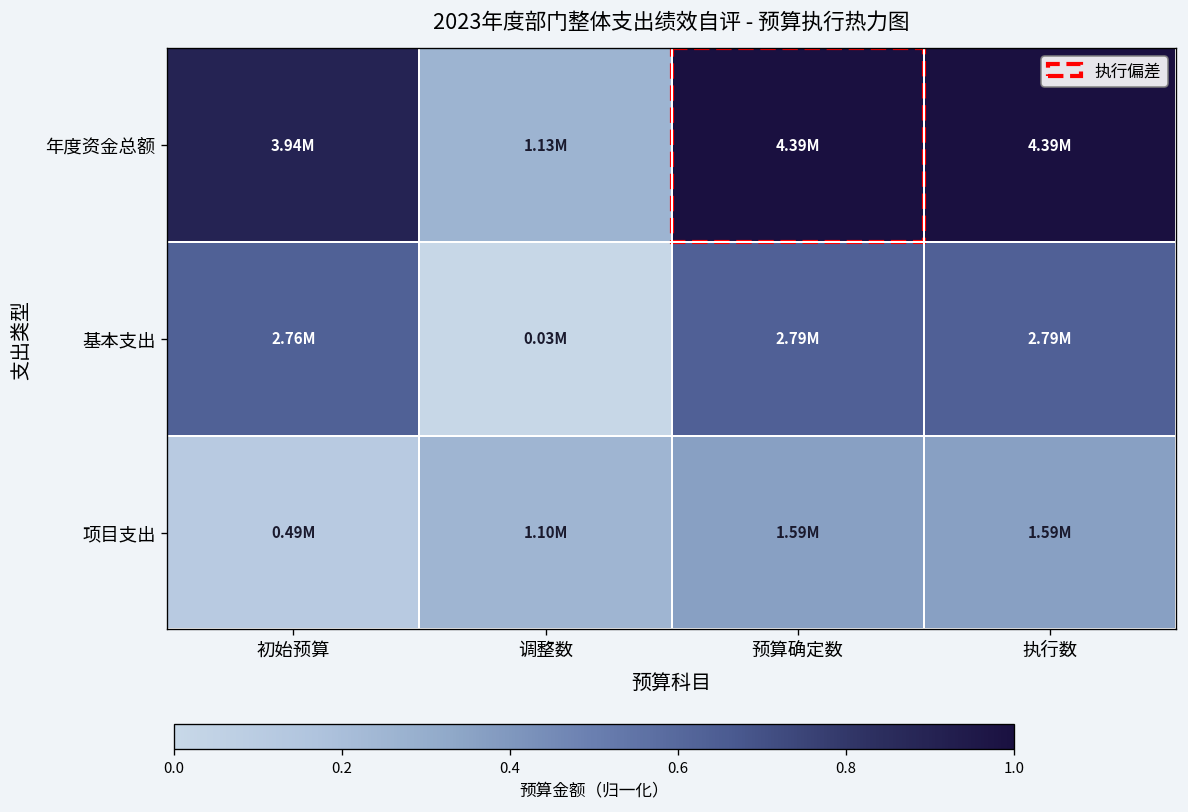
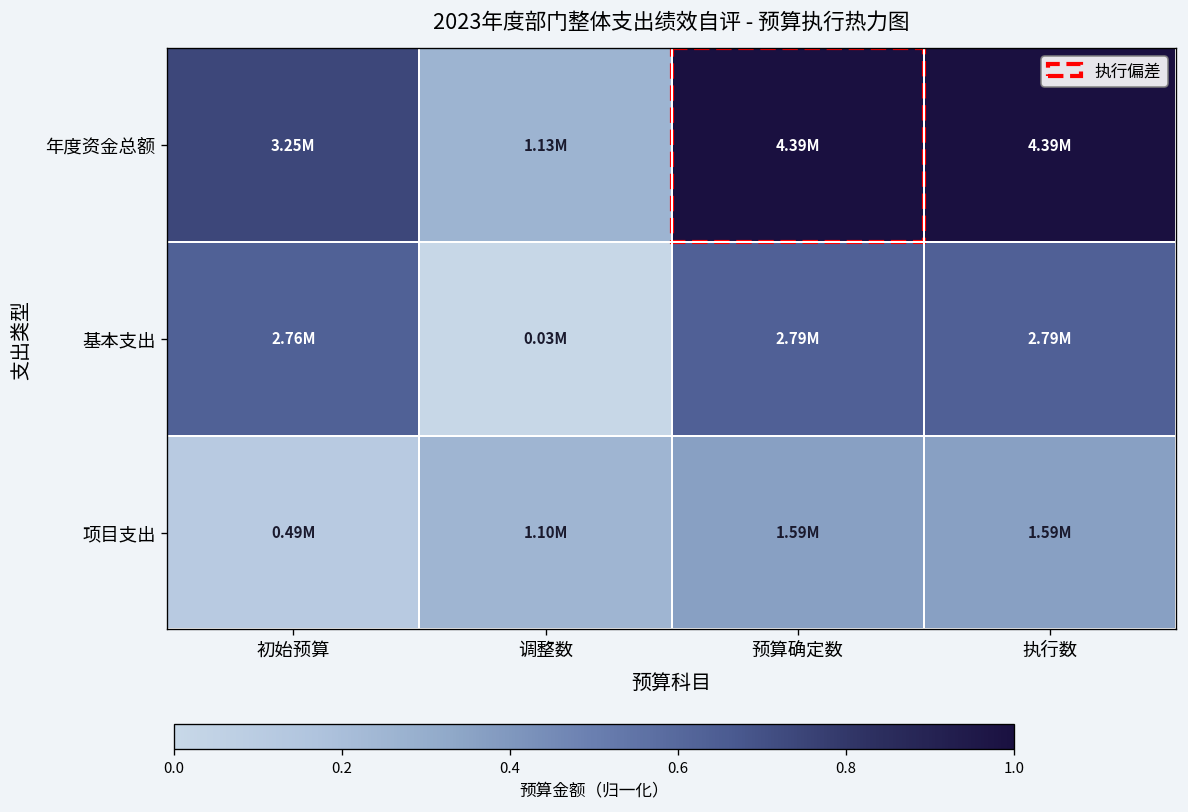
  {
    "年度资金总额": {
-     "初始预算": "3.94M",
+     "初始预算": "3.25M",
      "调整数": "1.13M",
      "预算确定数": "4.39M",
      "执行数": "4.39M"
    },
    "基本支出": {
      "初始预算": "2.76M",
      "调整数": "0.03M",
      "预算确定数": "2.79M",
      "执行数": "2.79M"
    },
    "项目支出": {
      "初始预算": "0.49M",
      "调整数": "1.10M",
      "预算确定数": "1.59M",
      "执行数": "1.59M"
    }
  }
